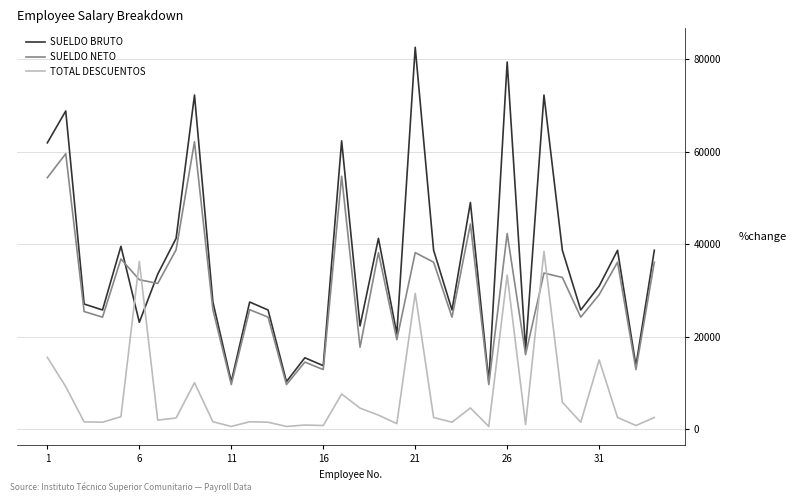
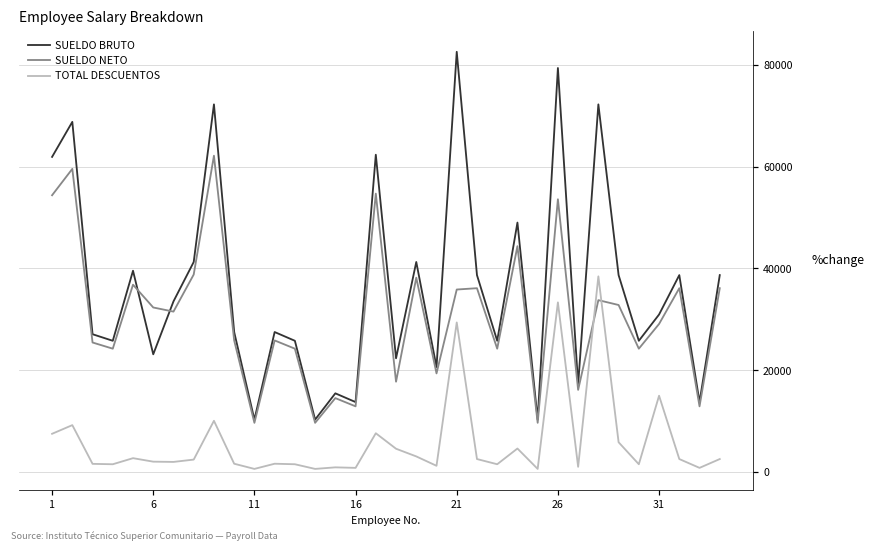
  {
    "SUELDO BRUTO": {
      "1": 62000,
      "6": 23000,
      "11": 10000,
      "16": 14000,
      "21": 83000,
      "26": 79000,
      "31": 31000
    },
    "SUELDO NETO": {
      "1": 54000,
      "6": 32000,
      "11": 10000,
      "16": 13000,
-     "21": 38000,
-     "26": 42000,
+     "21": 36000,
+     "26": 54000,
      "31": 29000
    },
    "TOTAL DESCUENTOS": {
-     "1": 16000,
-     "6": 36000,
+     "1": 8000,
+     "6": 2000,
      "11": 1000,
      "16": 1000,
      "21": 29000,
      "26": 33000,
      "31": 15000
    }
  }
